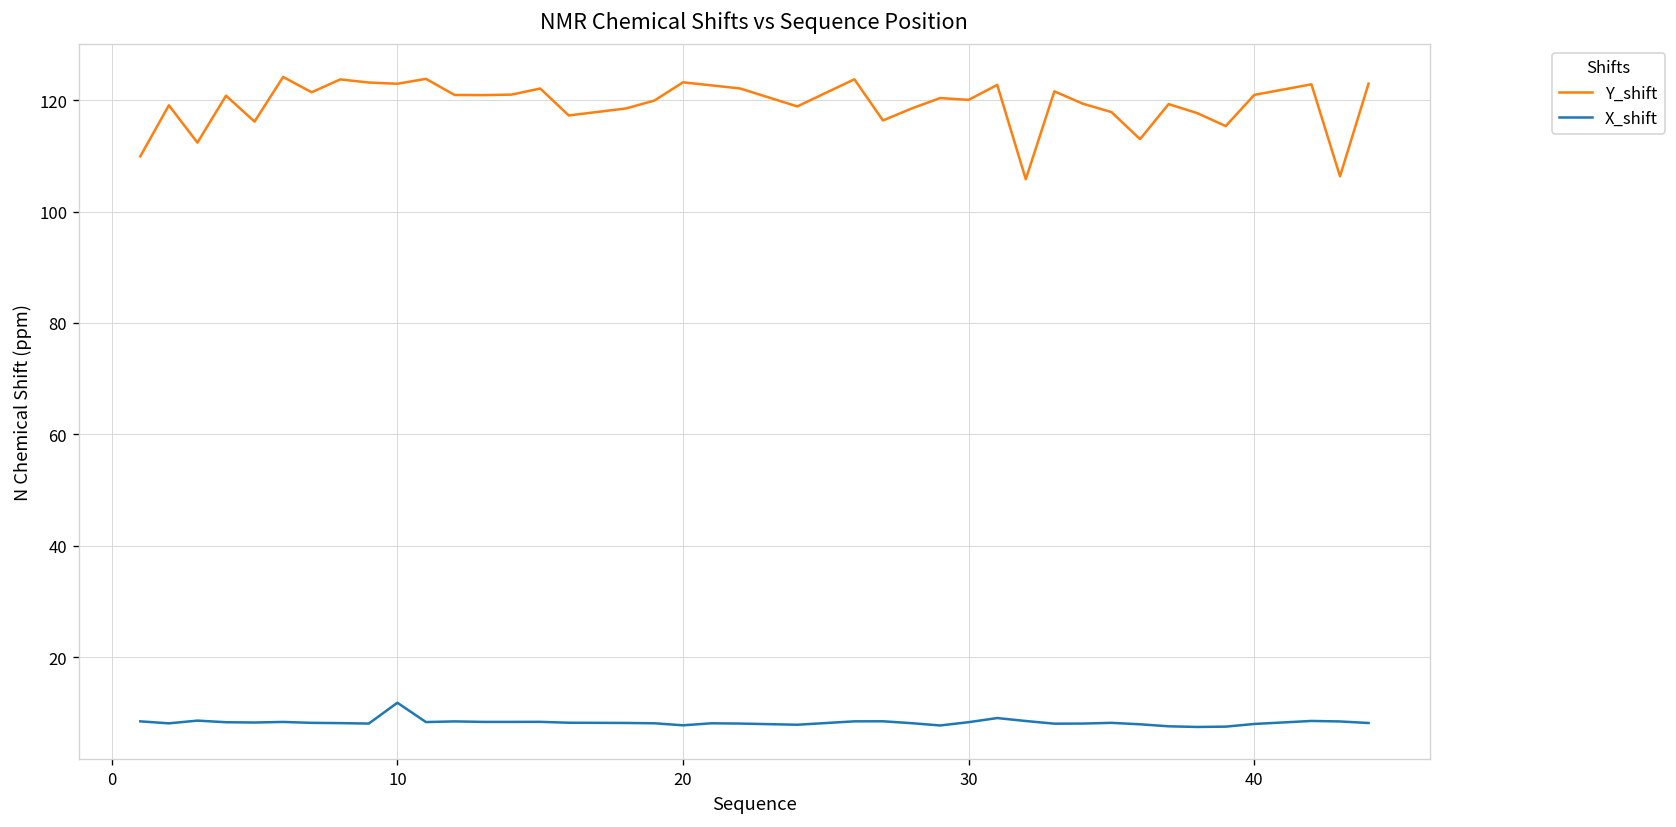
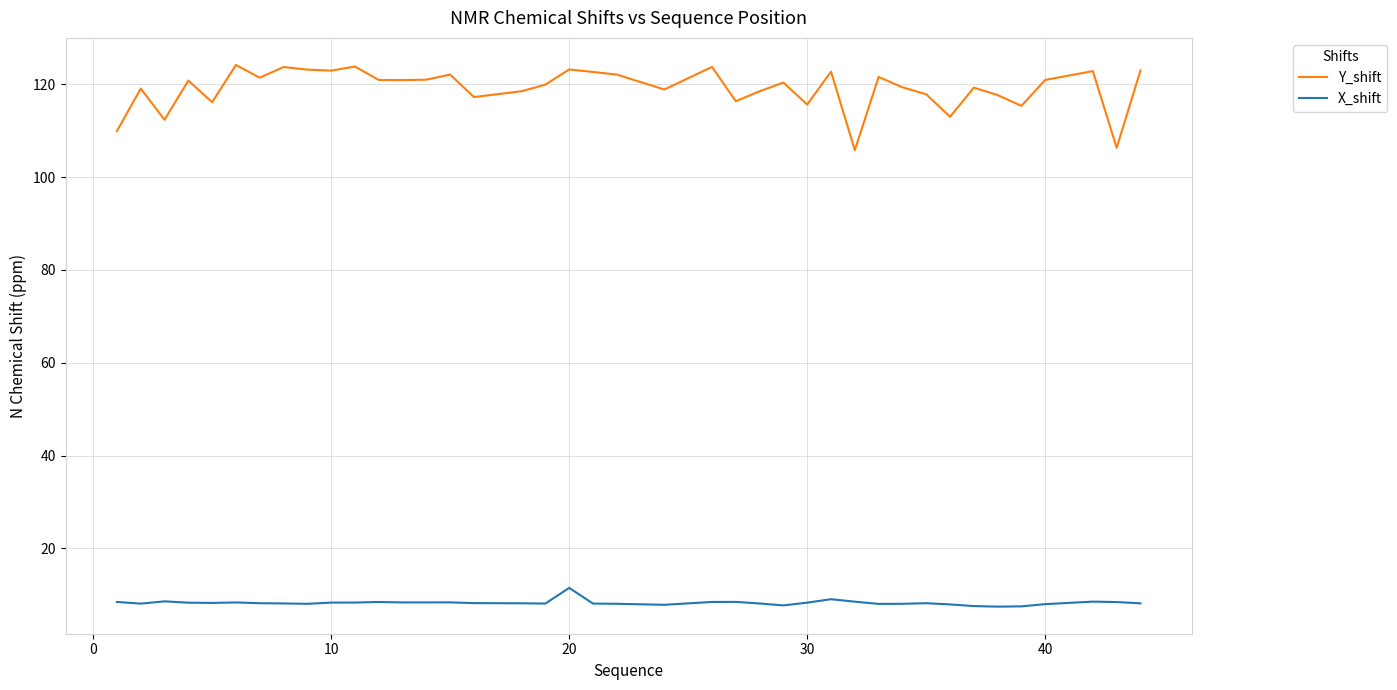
  {
    "Y_shift": {
      "10": 123,
      "20": 123,
-     "30": 120,
+     "30": 116,
      "40": 121
    },
    "X_shift": {
-     "10": 12,
-     "20": 8,
+     "10": 8,
+     "20": 11,
      "30": 8,
      "40": 8
    }
  }
